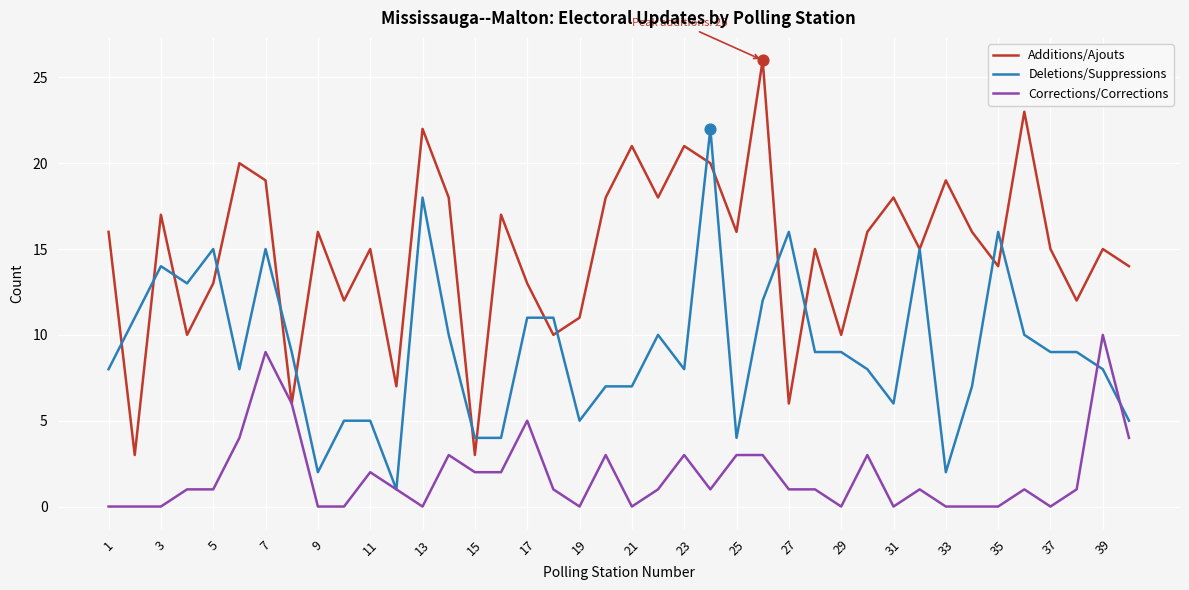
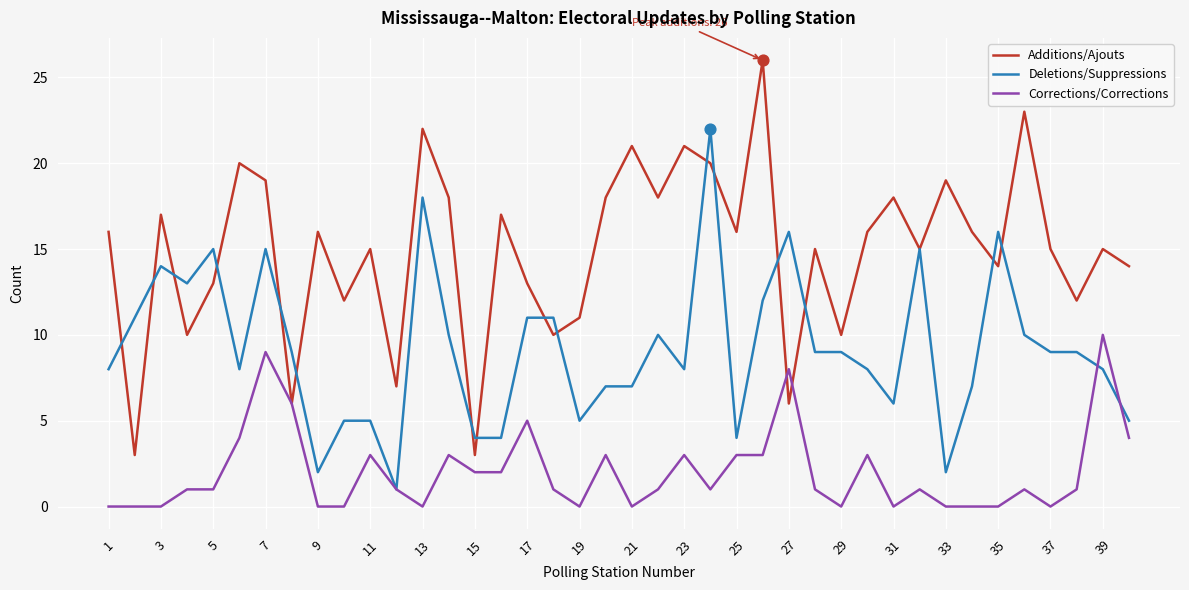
  {
    "Corrections/Corrections": {
      "1": 0,
      "3": 0,
      "5": 1,
      "7": 9,
      "9": 0,
-     "11": 2,
+     "11": 3,
      "13": 0,
      "15": 2,
      "17": 5,
      "19": 0,
      "21": 0,
      "23": 3,
      "25": 3,
-     "27": 1,
+     "27": 8,
      "29": 0,
      "31": 0,
      "33": 0,
      "35": 0,
      "37": 0,
      "39": 10
    }
  }
